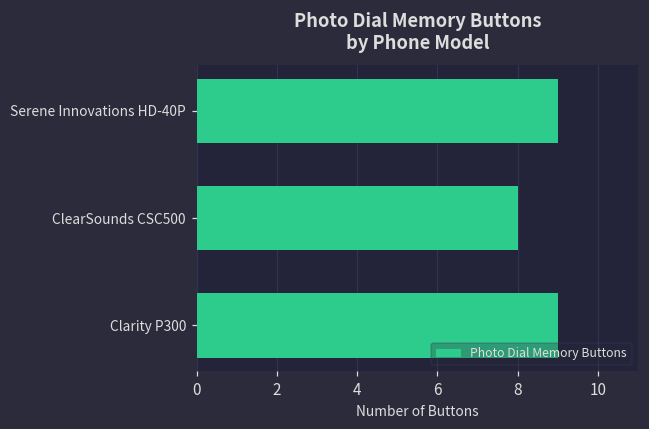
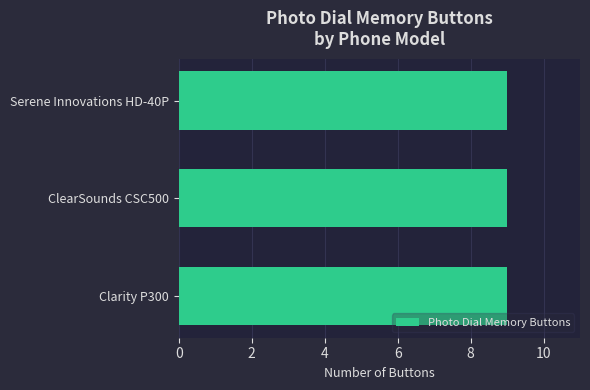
  {
    "Serene Innovations HD-40P": 9,
-   "ClearSounds CSC500": 8,
+   "ClearSounds CSC500": 9,
    "Clarity P300": 9
  }
